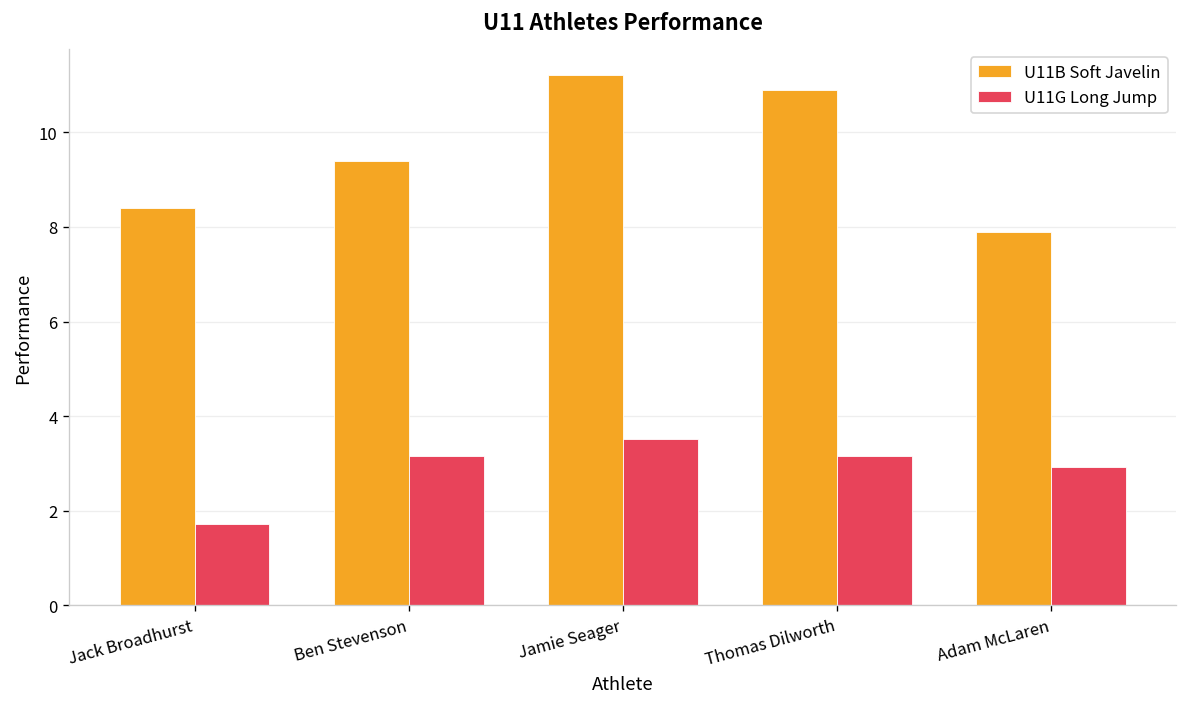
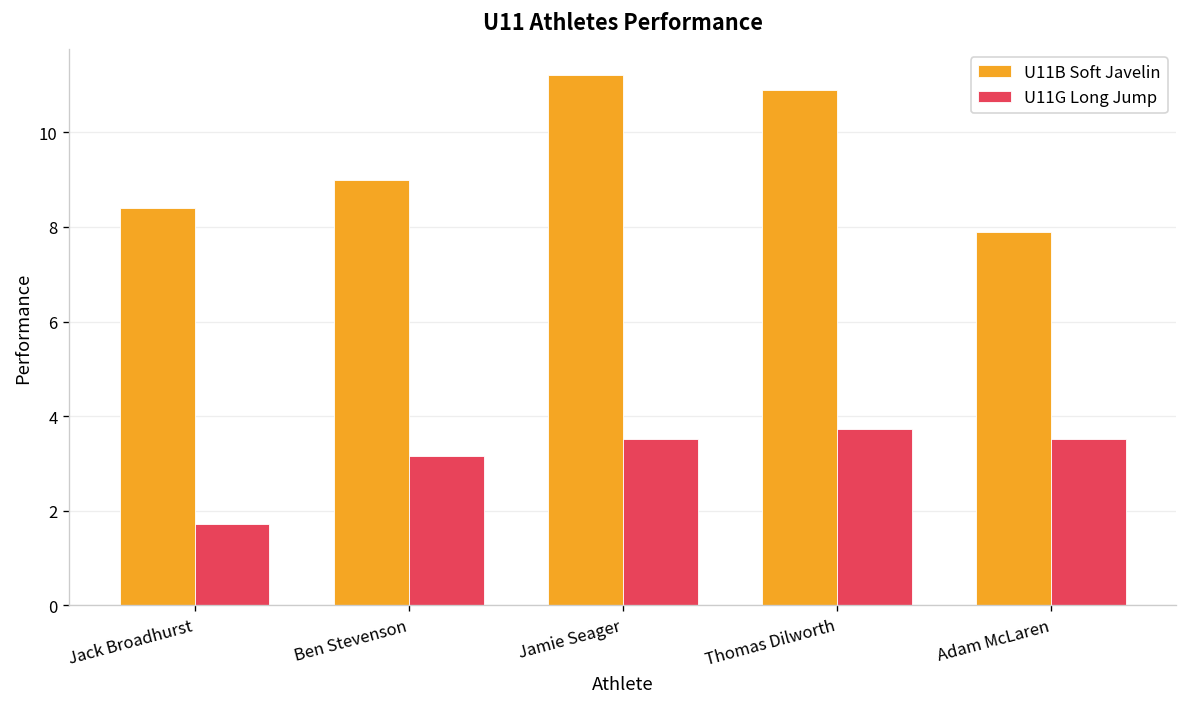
  {
    "U11B Soft Javelin": {
      "Jack Broadhurst": 8.4,
-     "Ben Stevenson": 9.4,
+     "Ben Stevenson": 9.0,
      "Jamie Seager": 11.2,
      "Thomas Dilworth": 10.9,
      "Adam McLaren": 7.9
    },
    "U11G Long Jump": {
      "Jack Broadhurst": 1.7,
      "Ben Stevenson": 3.2,
      "Jamie Seager": 3.5,
-     "Thomas Dilworth": 3.2,
-     "Adam McLaren": 2.9
+     "Thomas Dilworth": 3.7,
+     "Adam McLaren": 3.5
    }
  }
